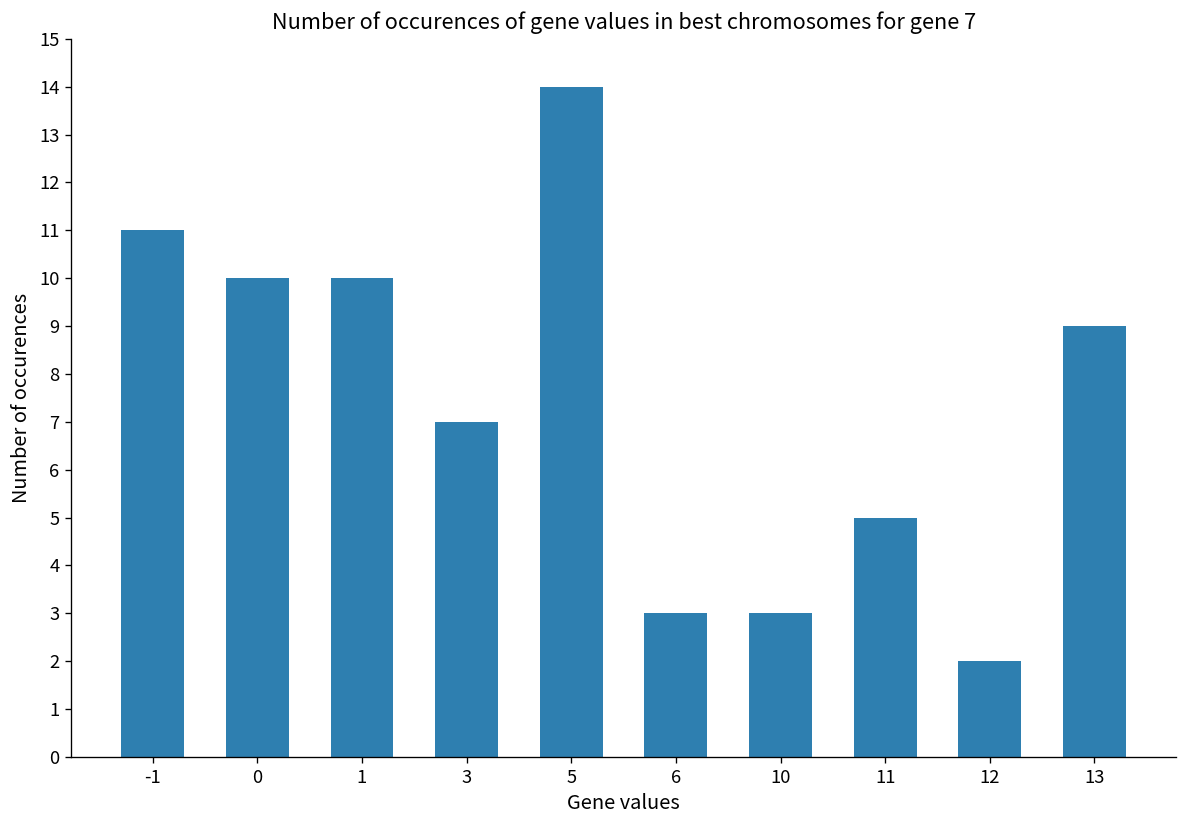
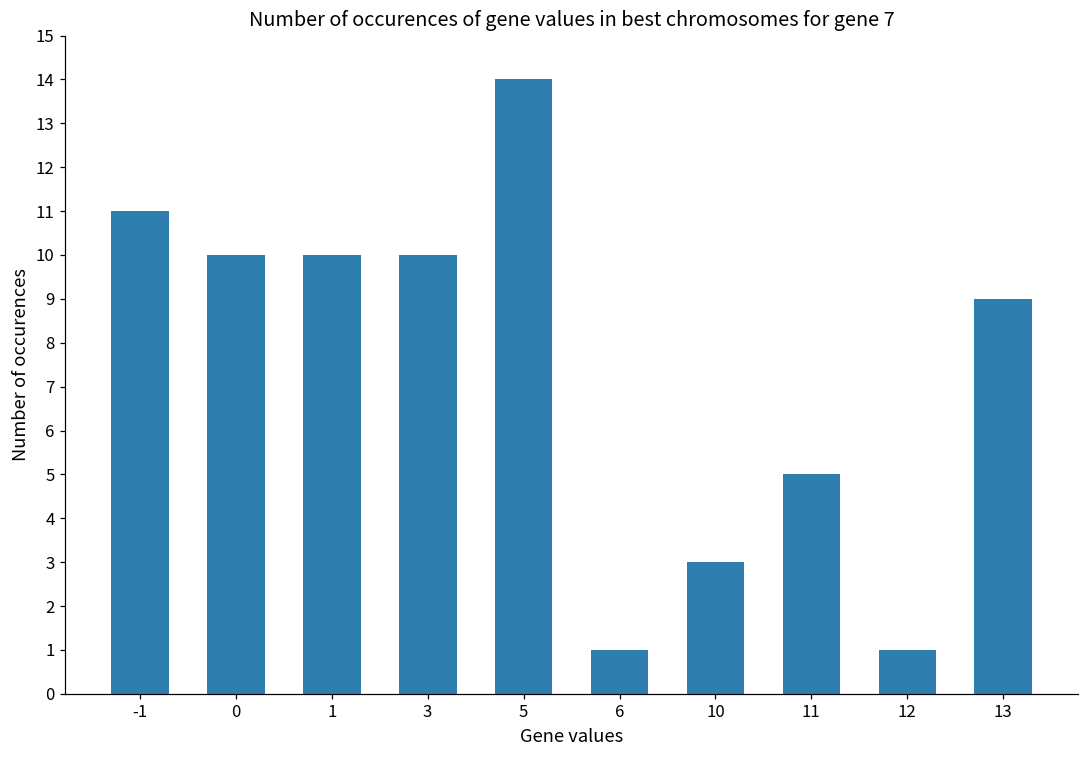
  {
    "-1": 11,
    "0": 10,
    "1": 10,
-   "3": 7,
+   "3": 10,
    "5": 14,
-   "6": 3,
+   "6": 1,
    "10": 3,
    "11": 5,
-   "12": 2,
+   "12": 1,
    "13": 9
  }
